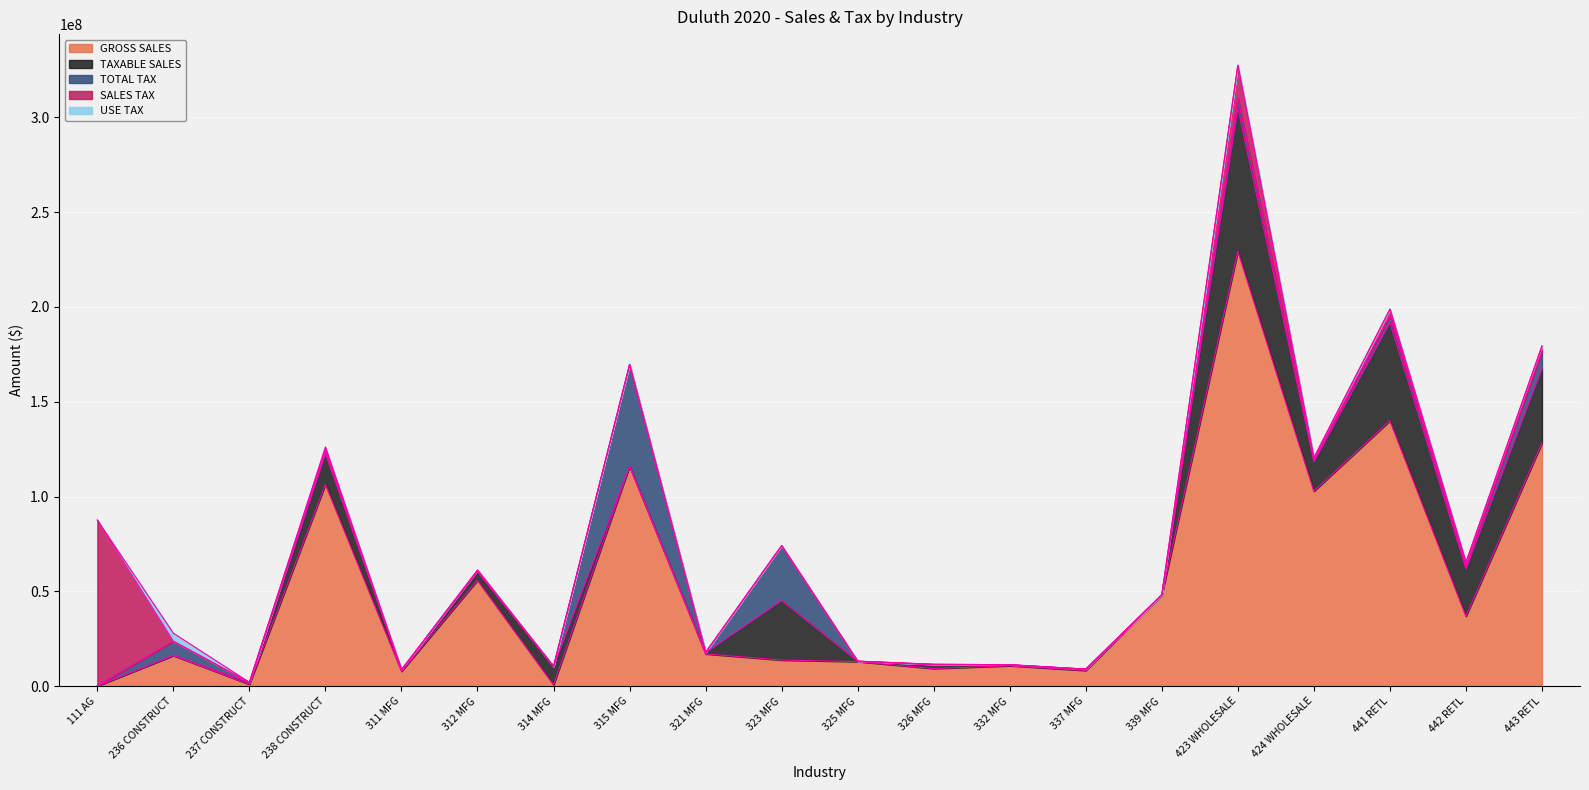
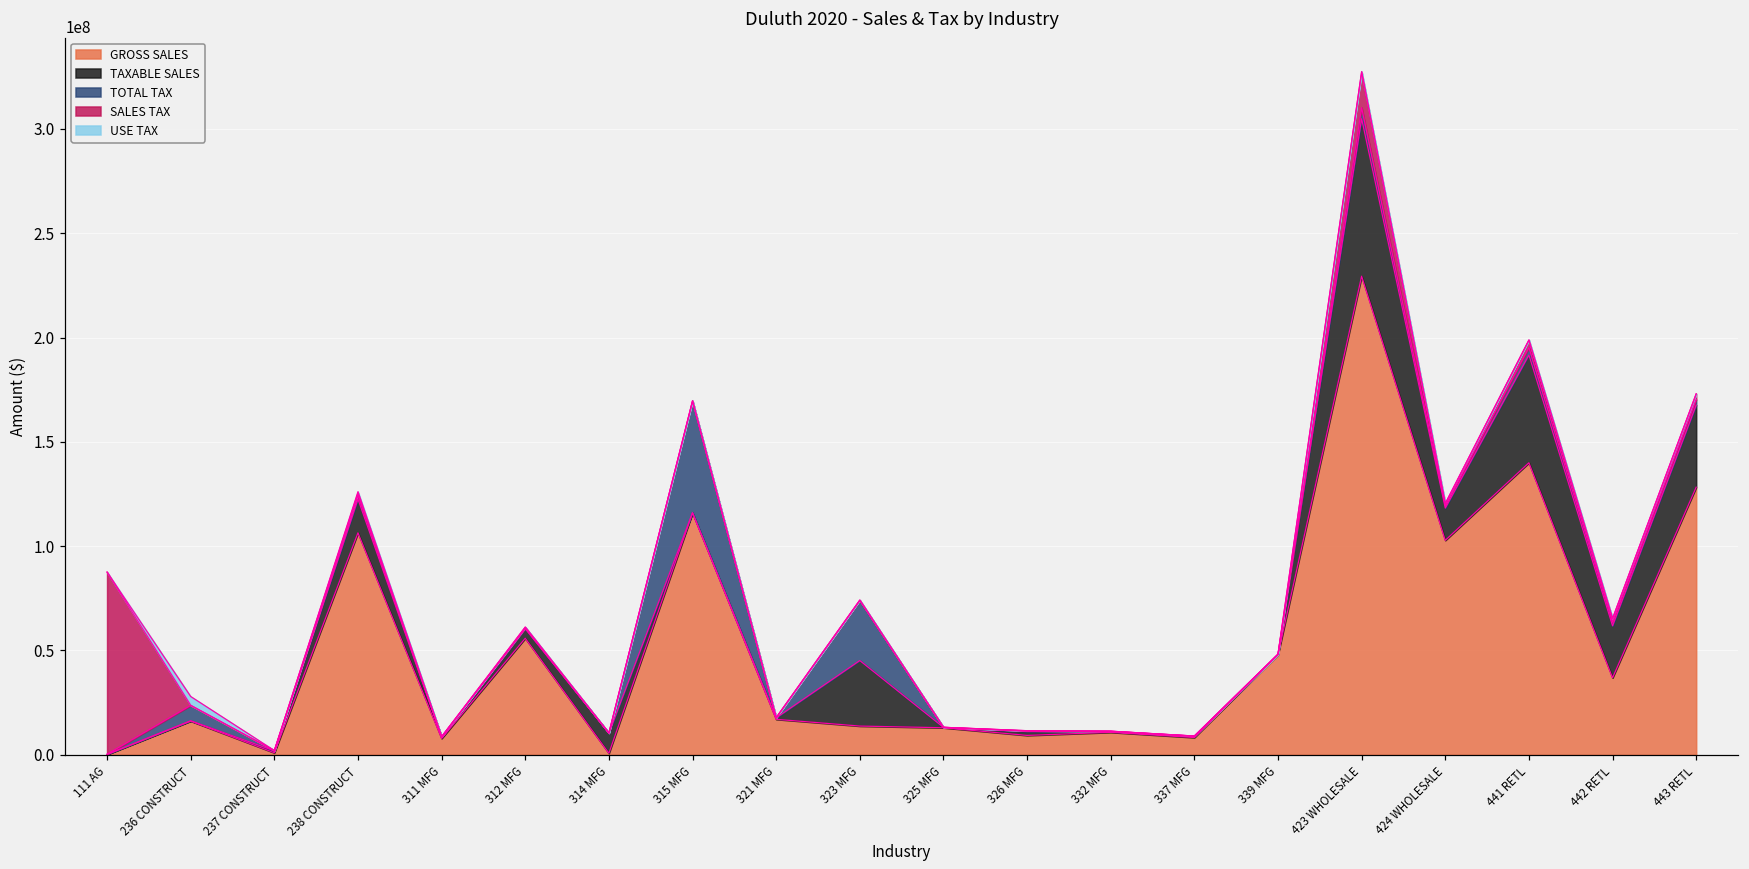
  {
    "GROSS SALES": {
      "238 CONSTRUCT": 106000000,
      "312 MFG": 56000000,
      "314 MFG": 1000000,
      "323 MFG": 14000000,
      "326 MFG": 9000000,
      "423 WHOLESALE": 229000000,
      "424 WHOLESALE": 103000000,
      "441 RETL": 140000000,
      "442 RETL": 37000000,
      "443 RETL": 128000000
    },
    "TAXABLE SALES": {
      "238 CONSTRUCT": 16000000,
      "323 MFG": 31000000,
      "423 WHOLESALE": 75000000,
      "441 RETL": 52000000,
      "442 RETL": 25000000,
      "443 RETL": 39000000
    },
    "TOTAL TAX": {
      "423 WHOLESALE": 5000000,
      "441 RETL": 4000000,
      "442 RETL": 2000000,
-     "443 RETL": 9000000
+     "443 RETL": 3000000
    },
    "USE TAX": {
      "236 CONSTRUCT": 4000000
    }
  }
